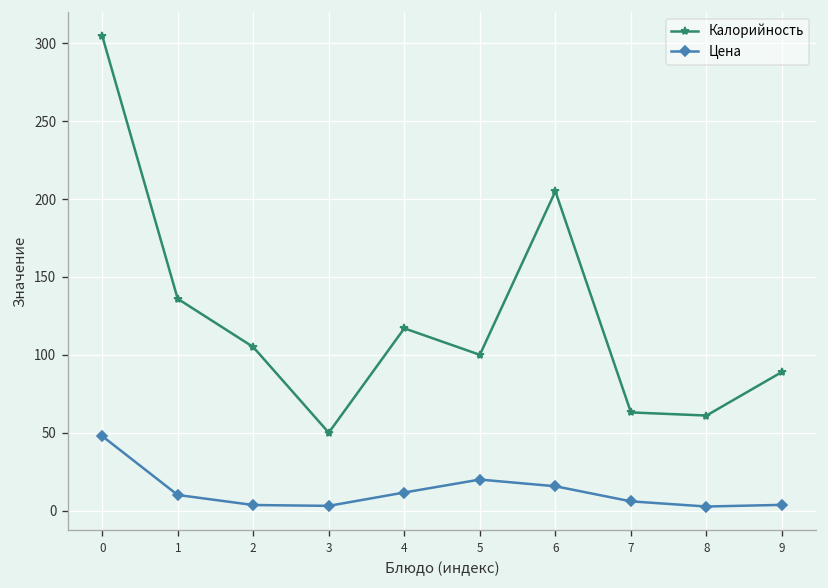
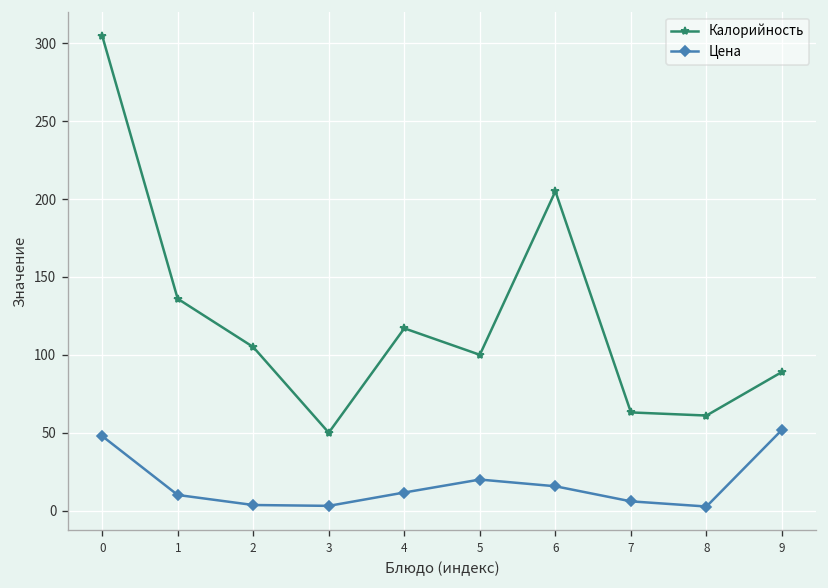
  {
    "Калорийность": {
      "0": 305,
      "1": 136,
      "2": 105,
      "3": 50,
      "4": 117,
      "5": 100,
      "6": 205,
      "7": 63,
      "8": 61,
      "9": 89
    },
    "Цена": {
      "0": 48,
      "1": 10,
      "2": 4,
      "3": 3,
      "4": 12,
      "5": 20,
      "6": 16,
      "7": 6,
      "8": 3,
-     "9": 4
+     "9": 52
    }
  }
